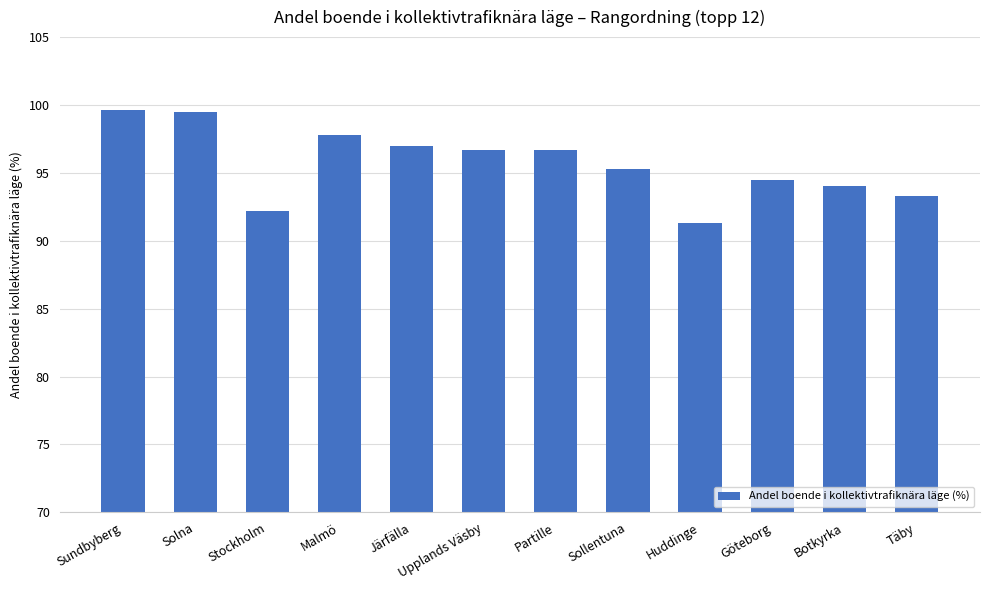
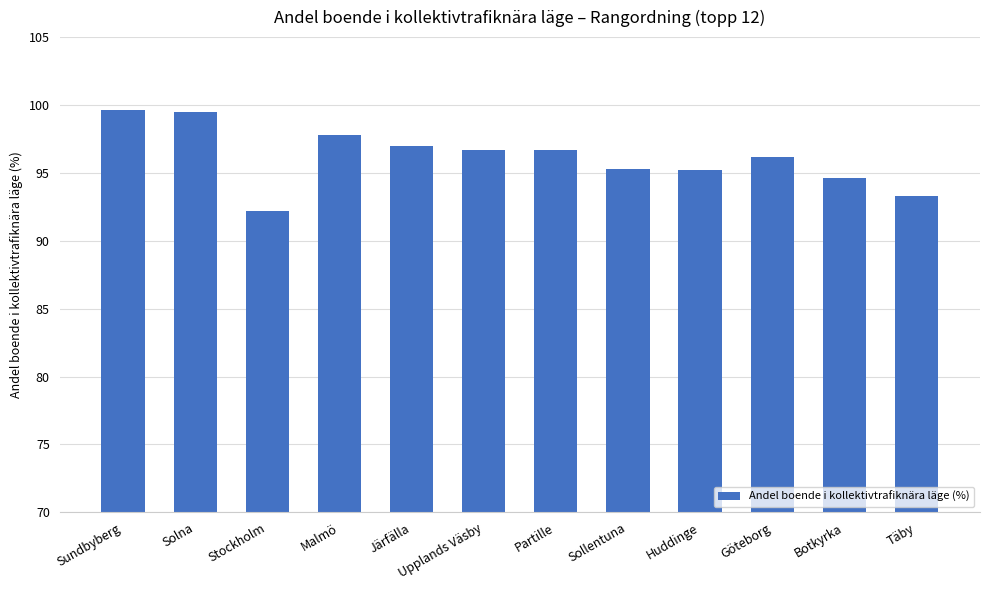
  {
    "Sundbyberg": 99.6,
    "Solna": 99.5,
    "Stockholm": 92.2,
    "Malmö": 97.8,
    "Järfälla": 97.0,
    "Upplands Väsby": 96.7,
    "Partille": 96.7,
    "Sollentuna": 95.3,
-   "Huddinge": 91.3,
-   "Göteborg": 94.5,
-   "Botkyrka": 94.0,
+   "Huddinge": 95.2,
+   "Göteborg": 96.2,
+   "Botkyrka": 94.6,
    "Täby": 93.3
  }
